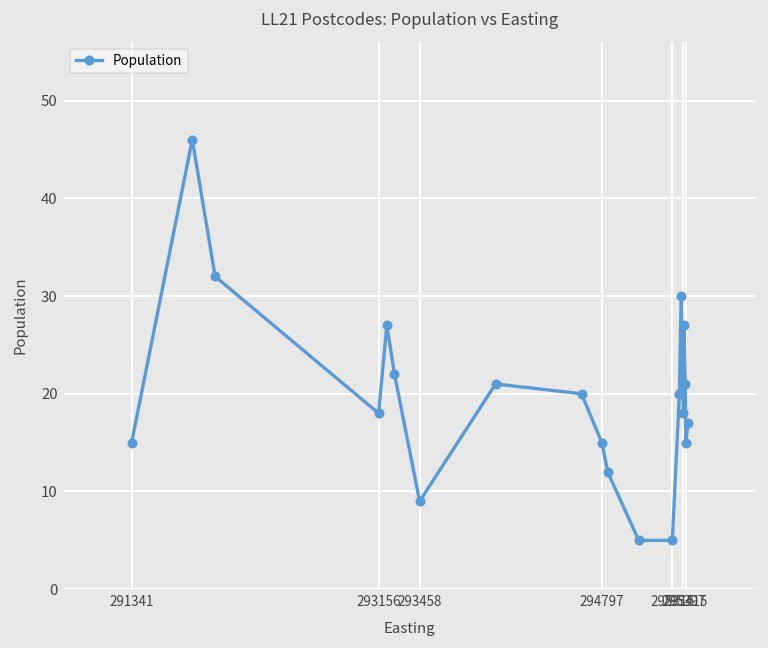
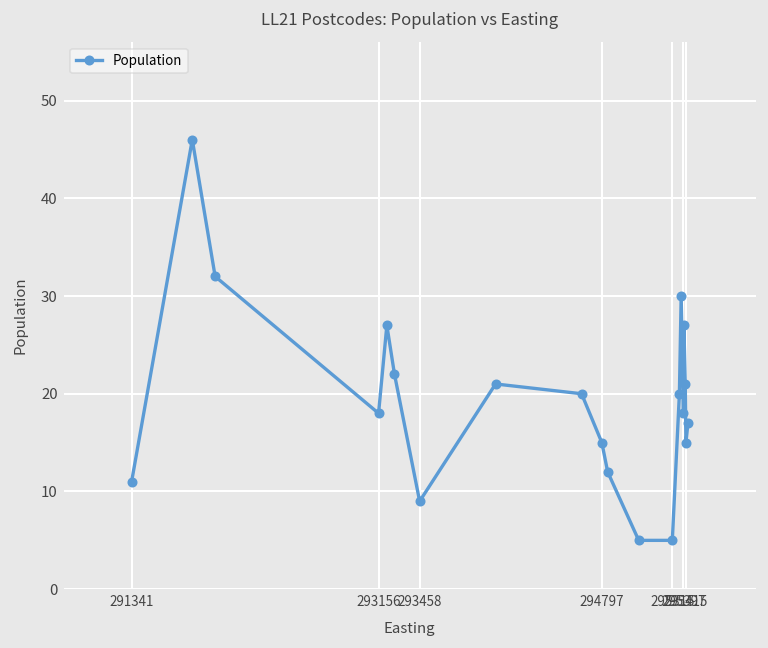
  {
-   "291341": 15,
+   "291341": 11,
    "293156": 18,
    "293458": 9,
    "294797": 15
  }
